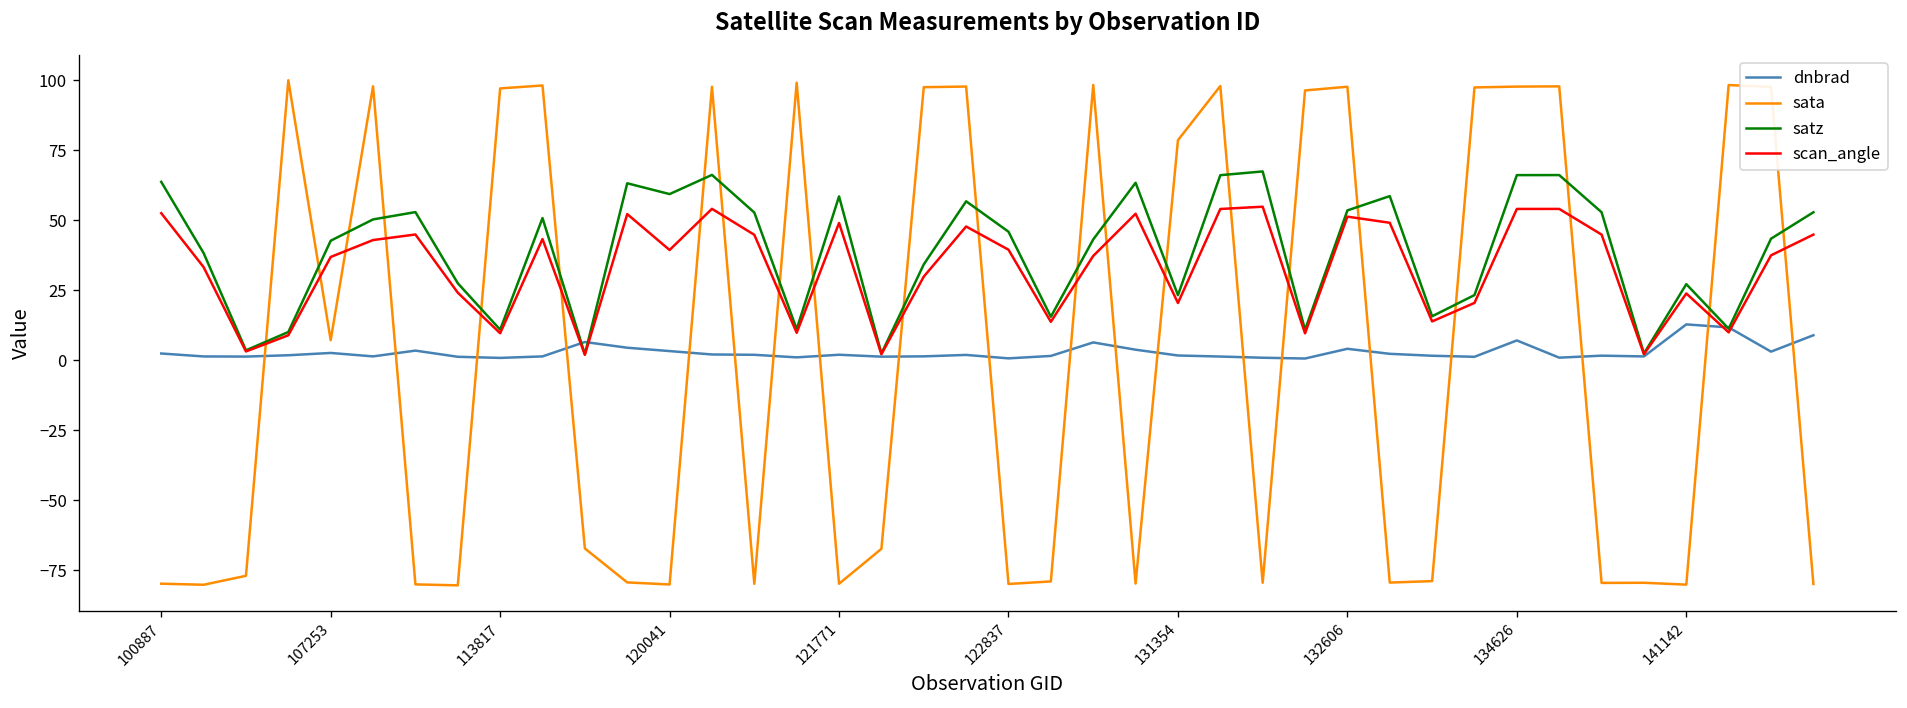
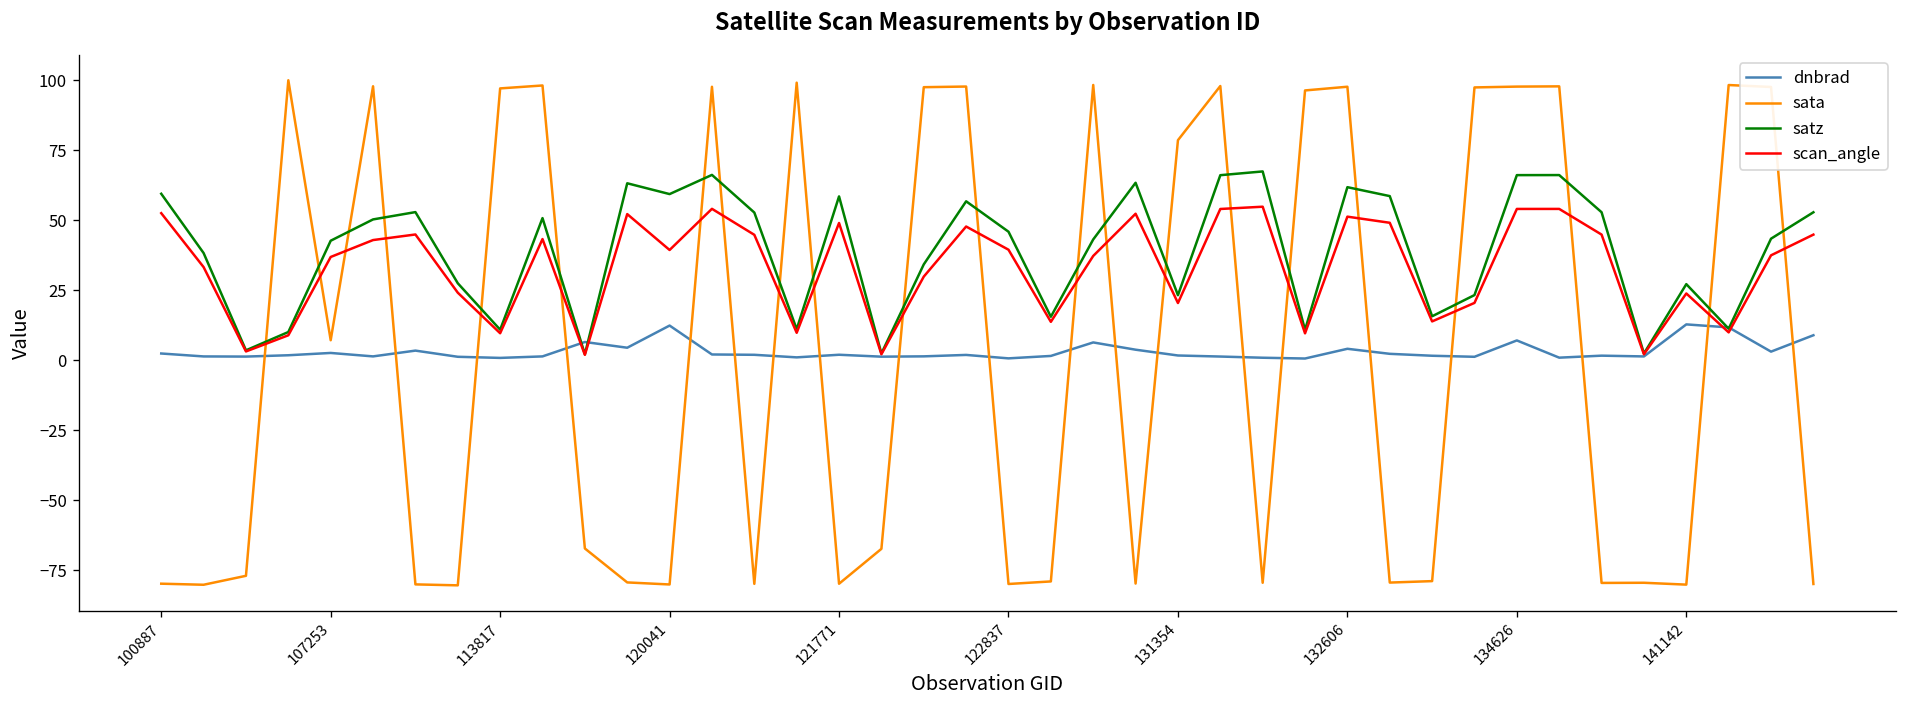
  {
    "dnbrad": {
      "100887": 2,
      "107253": 3,
      "113817": 1,
-     "120041": 3,
+     "120041": 12,
      "121771": 2,
      "122837": 1,
      "131354": 2,
      "132606": 4,
      "134626": 7,
      "141142": 13
    },
    "sata": {
      "100887": -80,
      "107253": 7,
      "113817": 97,
      "120041": -80,
      "121771": -80,
      "122837": -80,
      "131354": 79,
      "132606": 98,
      "134626": 98,
      "141142": -80
    },
    "satz": {
-     "100887": 64,
+     "100887": 59,
      "107253": 43,
      "113817": 11,
      "120041": 59,
      "121771": 58,
      "122837": 46,
      "131354": 23,
-     "132606": 53,
+     "132606": 62,
      "134626": 66,
      "141142": 27
    },
    "scan_angle": {
      "100887": 52,
      "107253": 37,
      "113817": 10,
      "120041": 39,
      "121771": 49,
      "122837": 39,
      "131354": 20,
      "132606": 51,
      "134626": 54,
      "141142": 24
    }
  }
